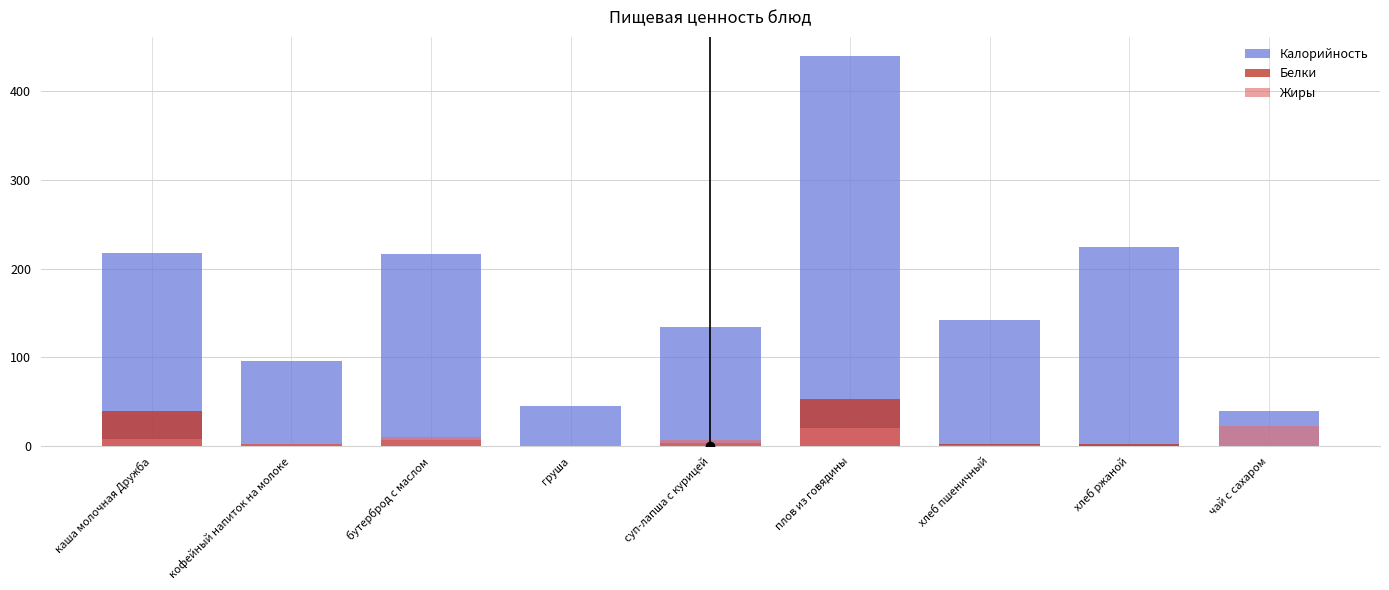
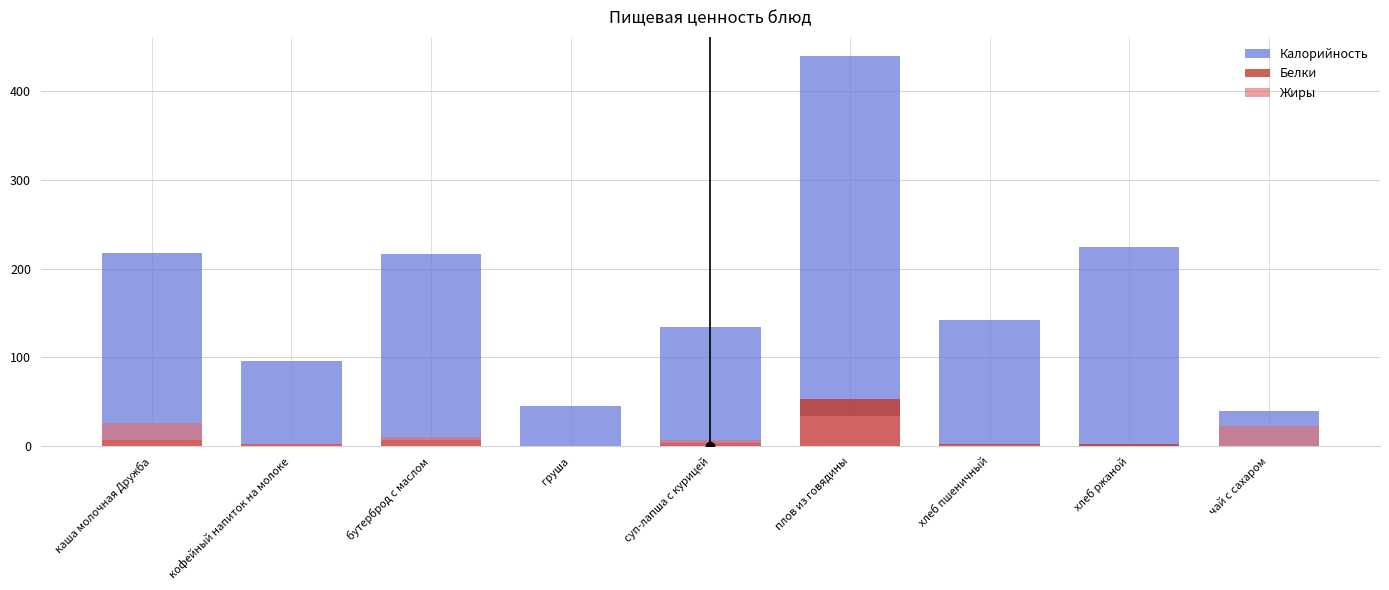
  {
    "Калорийность": {
      "каша молочная Дружба": 220,
      "кофейный напиток на молоке": 100,
      "бутерброд с маслом": 220,
      "груша": 50,
      "суп-лапша с курицей": 130,
      "плов из говядины": 440,
      "хлеб пшеничный": 140,
      "хлеб ржаной": 220,
      "чай с сахаром": 40
    },
    "Белки": {
-     "каша молочная Дружба": 40
+     "каша молочная Дружба": 10
    },
    "Жиры": {
-     "каша молочная Дружба": 10,
-     "плов из говядины": 20
+     "каша молочная Дружба": 30,
+     "плов из говядины": 30
    }
  }
